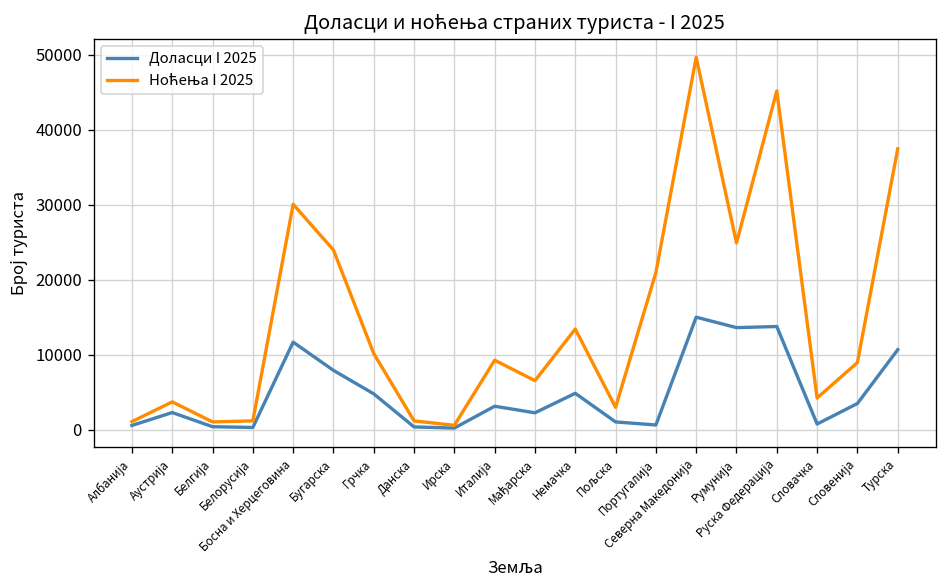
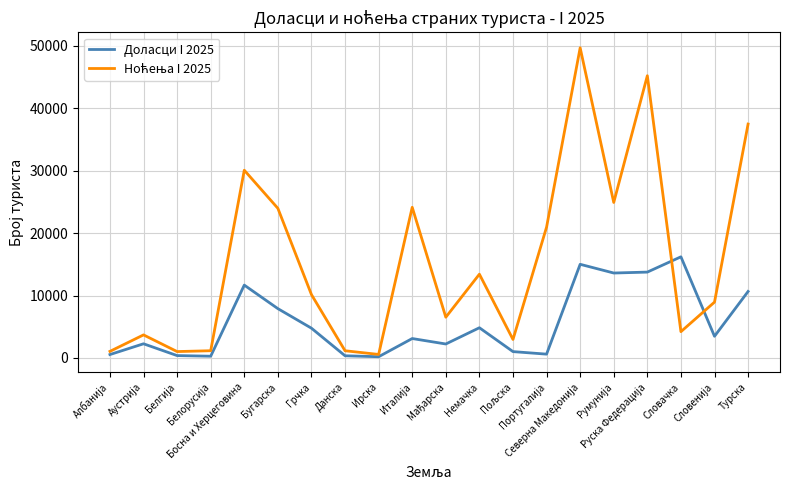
  {
    "Доласци I 2025": {
      "Албанија": 1000,
      "Аустрија": 2000,
      "Белгија": 0,
      "Белорусија": 0,
      "Босна и Херцеговина": 12000,
      "Бугарска": 8000,
      "Грчка": 5000,
      "Данска": 0,
      "Италија": 3000,
      "Мађарска": 2000,
      "Немачка": 5000,
      "Пољска": 1000,
      "Португалија": 1000,
      "Северна Македонија": 15000,
      "Румунија": 14000,
      "Руска Федерација": 14000,
-     "Словачка": 1000,
+     "Словачка": 16000,
      "Словенија": 3000,
      "Турска": 11000
    },
    "Ноћења I 2025": {
      "Албанија": 1000,
      "Аустрија": 4000,
      "Белгија": 1000,
      "Белорусија": 1000,
      "Босна и Херцеговина": 30000,
      "Бугарска": 24000,
      "Грчка": 10000,
      "Данска": 1000,
-     "Италија": 9000,
+     "Италија": 24000,
      "Мађарска": 7000,
      "Немачка": 13000,
      "Пољска": 3000,
      "Португалија": 21000,
      "Северна Македонија": 50000,
      "Румунија": 25000,
      "Руска Федерација": 45000,
      "Словачка": 4000,
      "Словенија": 9000,
      "Турска": 37000
    }
  }
